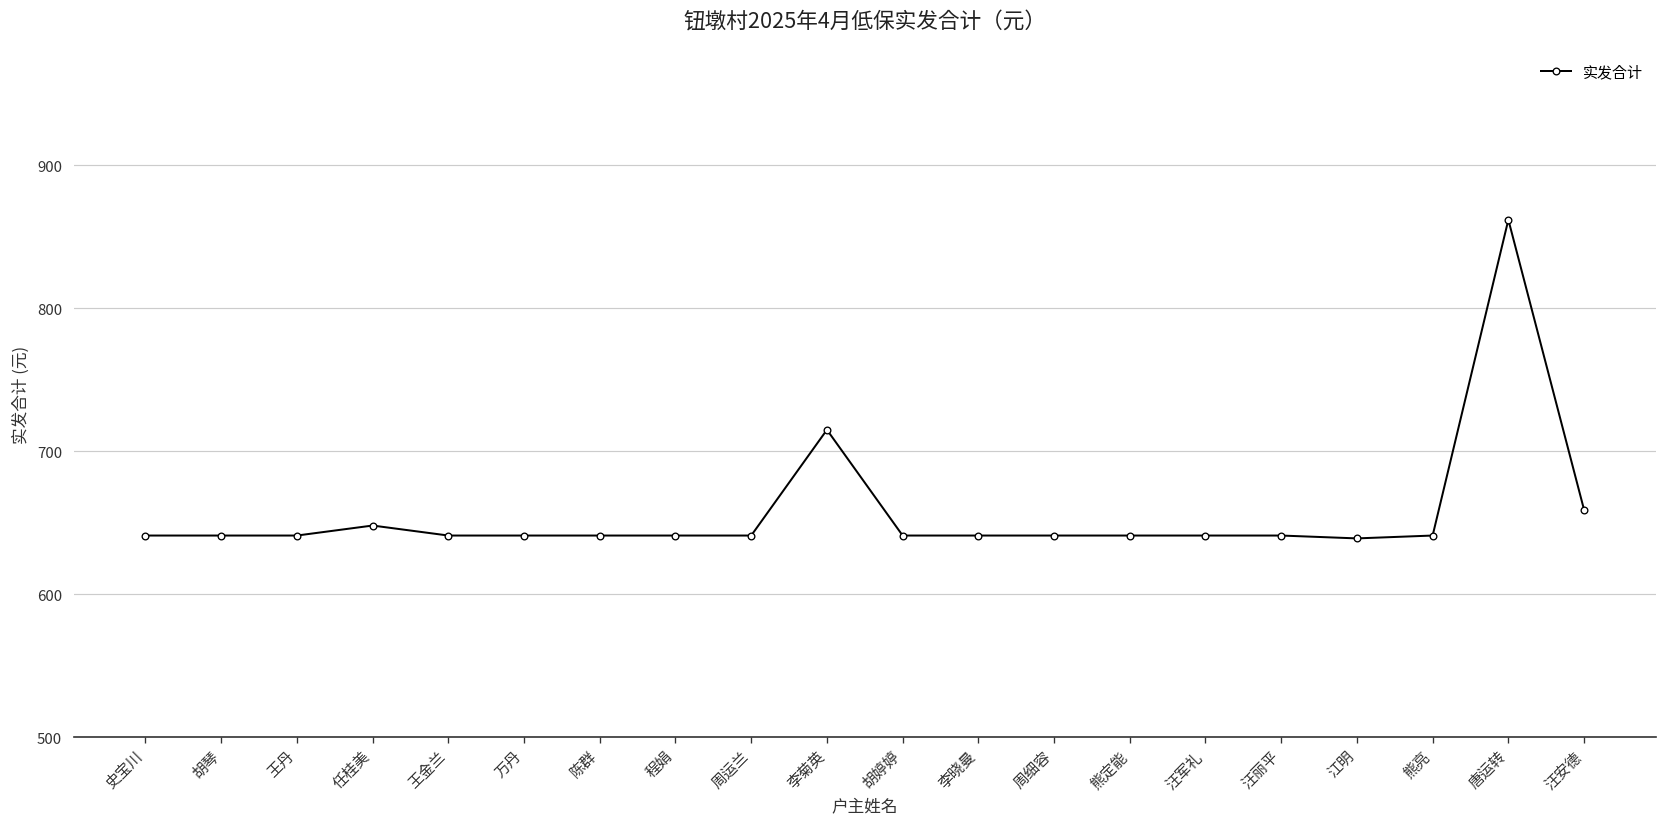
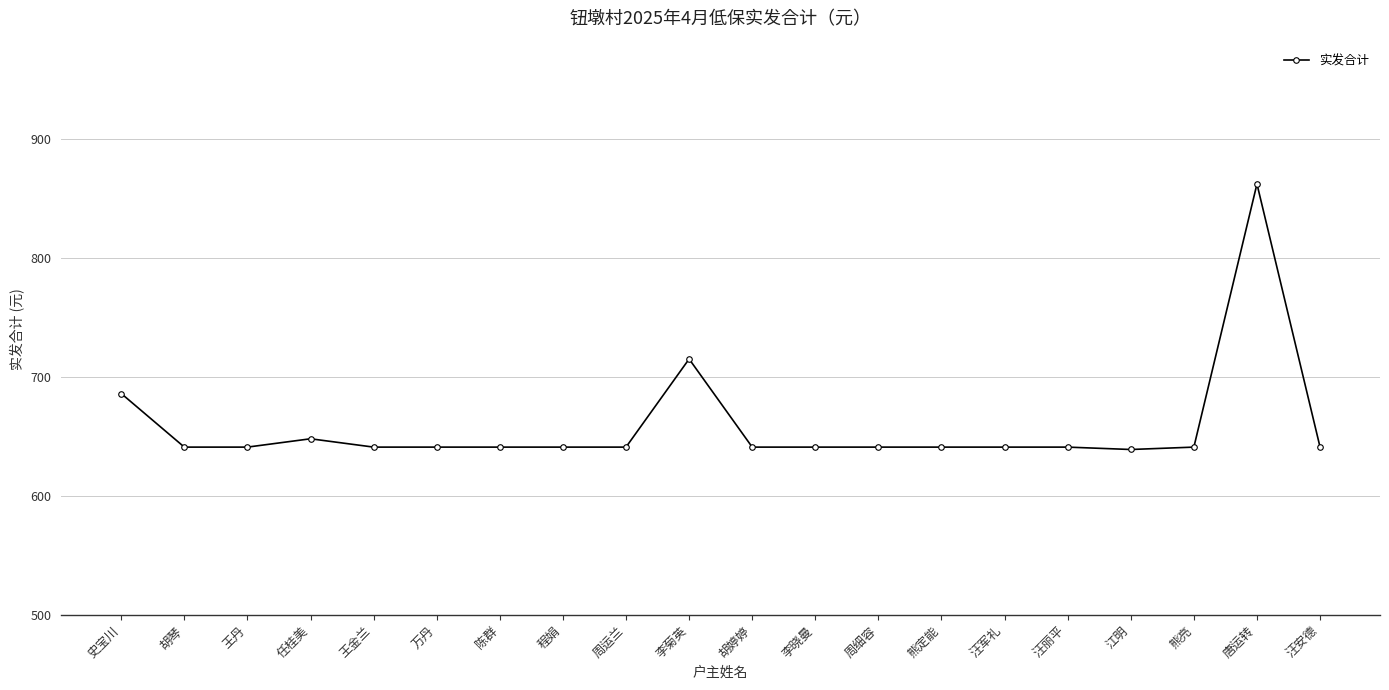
  {
-   "史宝川": 641,
+   "史宝川": 686,
    "胡琴": 641,
    "王丹": 641,
    "任桂美": 648,
    "王金兰": 641,
    "万丹": 641,
    "陈群": 641,
    "程娟": 641,
    "周运兰": 641,
    "李菊英": 715,
    "胡婷婷": 641,
    "李晓曼": 641,
    "周细容": 641,
    "熊定能": 641,
    "汪军礼": 641,
    "汪丽平": 641,
    "江明": 639,
    "熊亮": 641,
    "唐运转": 862,
-   "汪安德": 659
+   "汪安德": 641
  }
